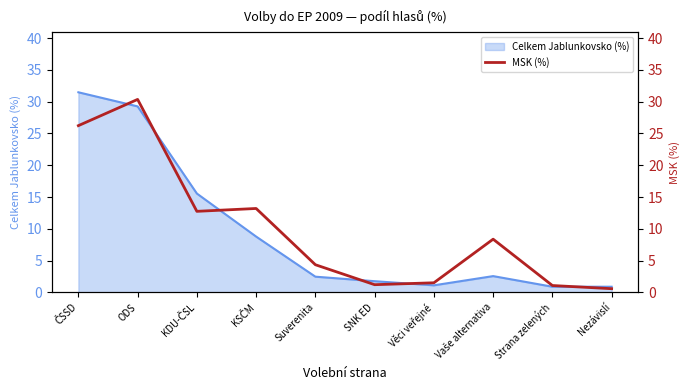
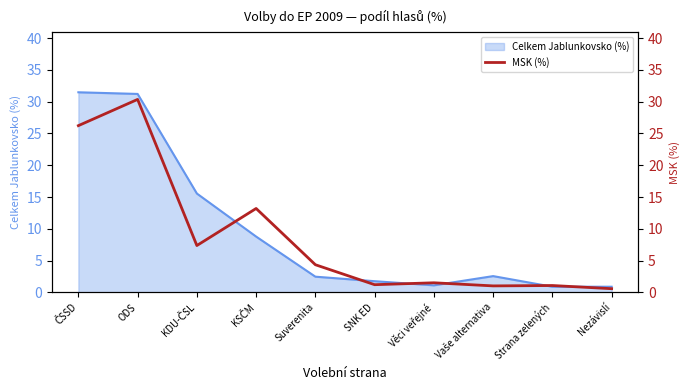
  {
    "Celkem Jablunkovsko (%)": {
      "ČSSD": 31,
-     "ODS": 29,
+     "ODS": 31,
      "KDU-ČSL": 16,
      "KSČM": 9,
      "Suverenita": 2,
      "SNK ED": 2,
      "Věci veřejné": 1,
      "Vaše alternativa": 3,
      "Strana zelených": 1,
      "Nezávislí": 1
    },
    "MSK (%)": {
      "ČSSD": 26,
      "ODS": 30,
-     "KDU-ČSL": 13,
+     "KDU-ČSL": 7,
      "KSČM": 13,
      "Suverenita": 4,
      "SNK ED": 1,
      "Věci veřejné": 2,
-     "Vaše alternativa": 8,
+     "Vaše alternativa": 1,
      "Strana zelených": 1,
      "Nezávislí": 1
    }
  }
